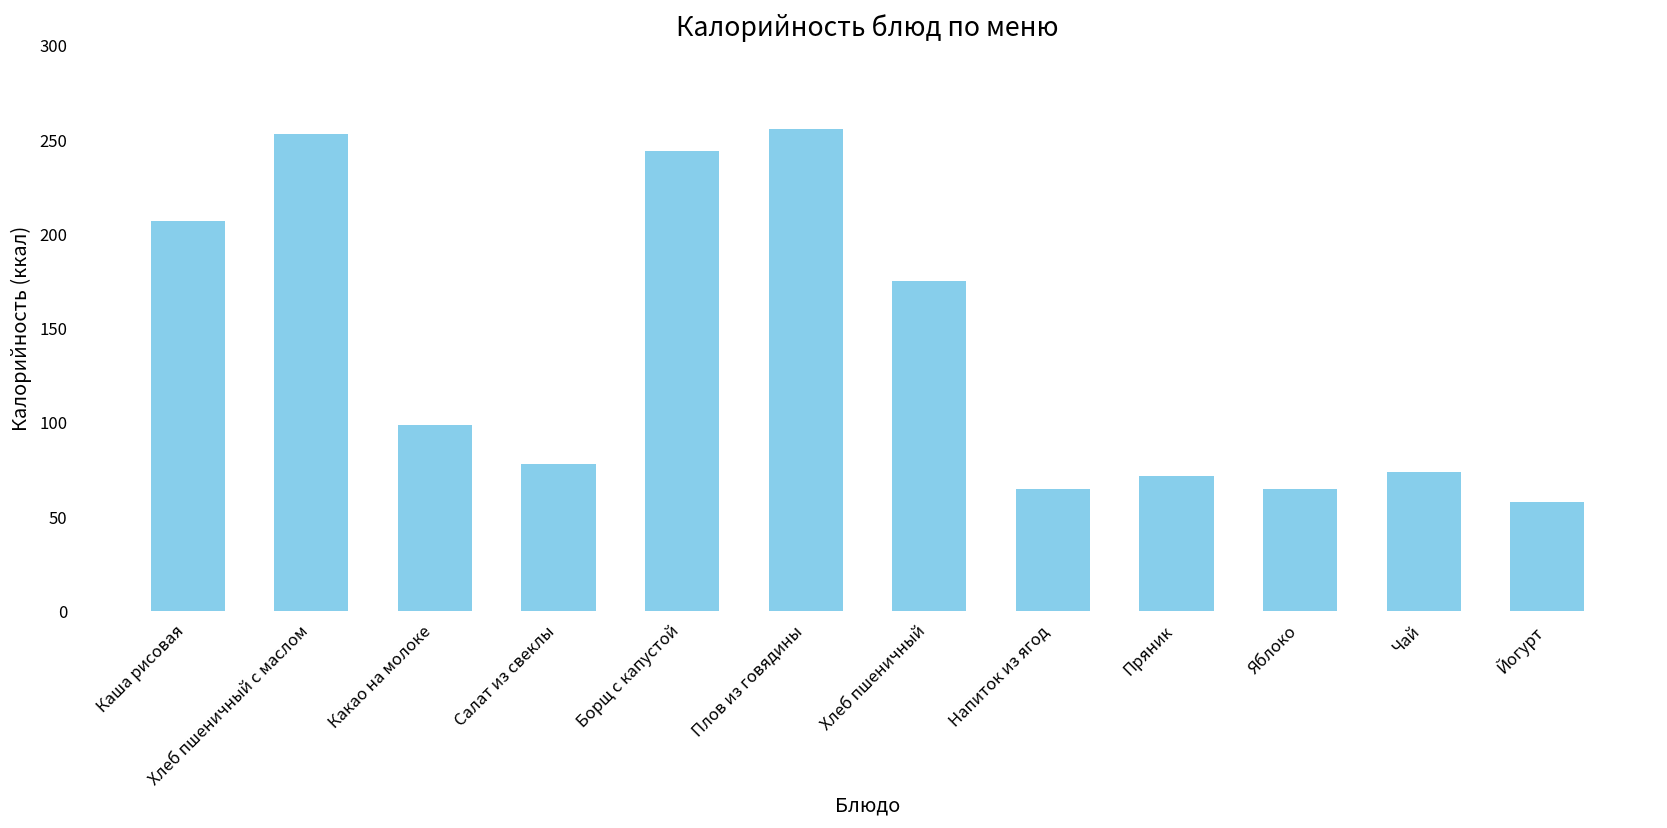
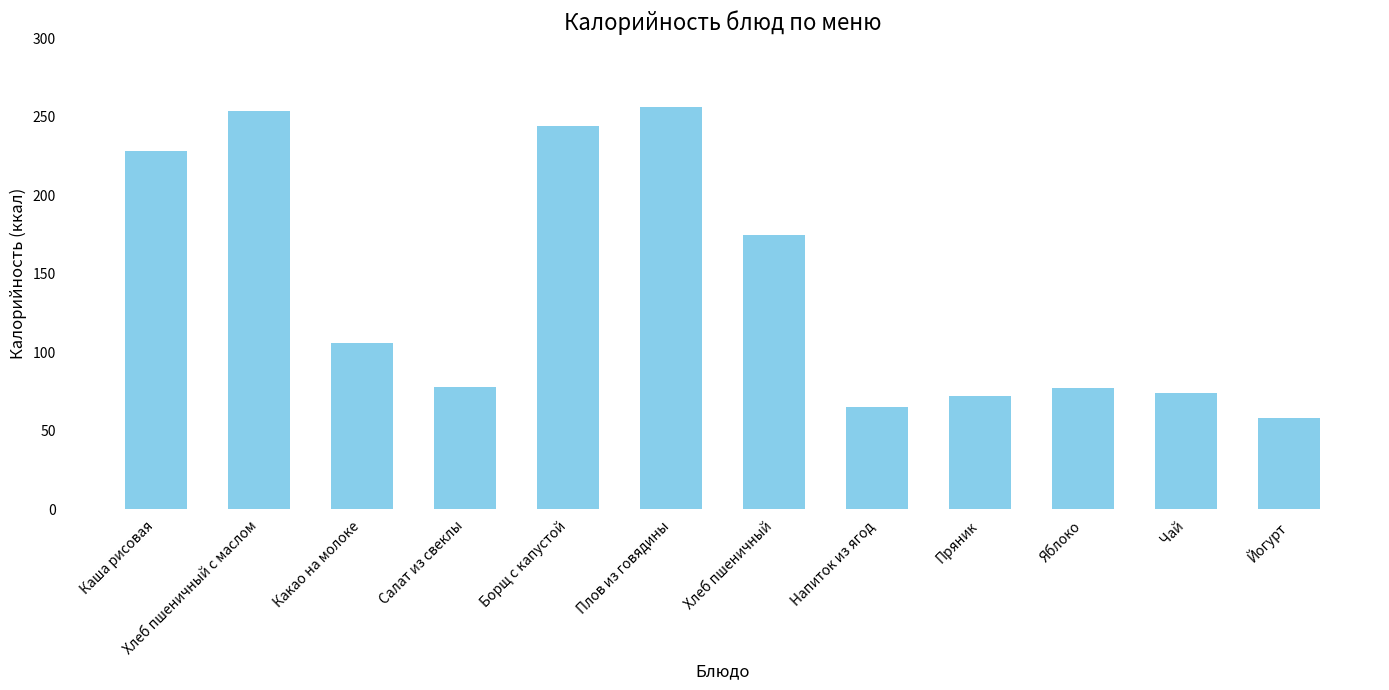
  {
-   "Каша рисовая": 207,
+   "Каша рисовая": 228,
    "Хлеб пшеничный с маслом": 253,
-   "Какао на молоке": 99,
+   "Какао на молоке": 106,
    "Салат из свеклы": 78,
    "Борщ с капустой": 244,
    "Плов из говядины": 256,
    "Хлеб пшеничный": 175,
    "Напиток из ягод": 65,
    "Пряник": 72,
-   "Яблоко": 65,
+   "Яблоко": 77,
    "Чай": 74,
    "Йогурт": 58
  }
